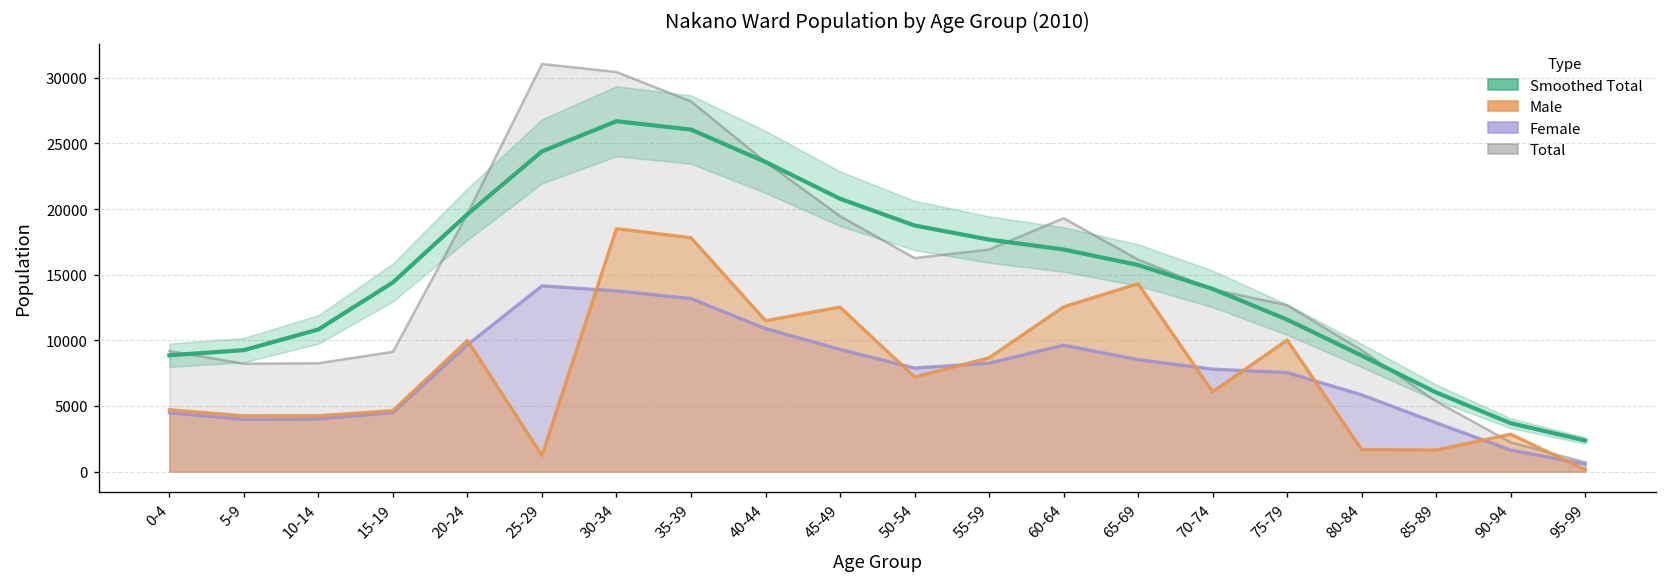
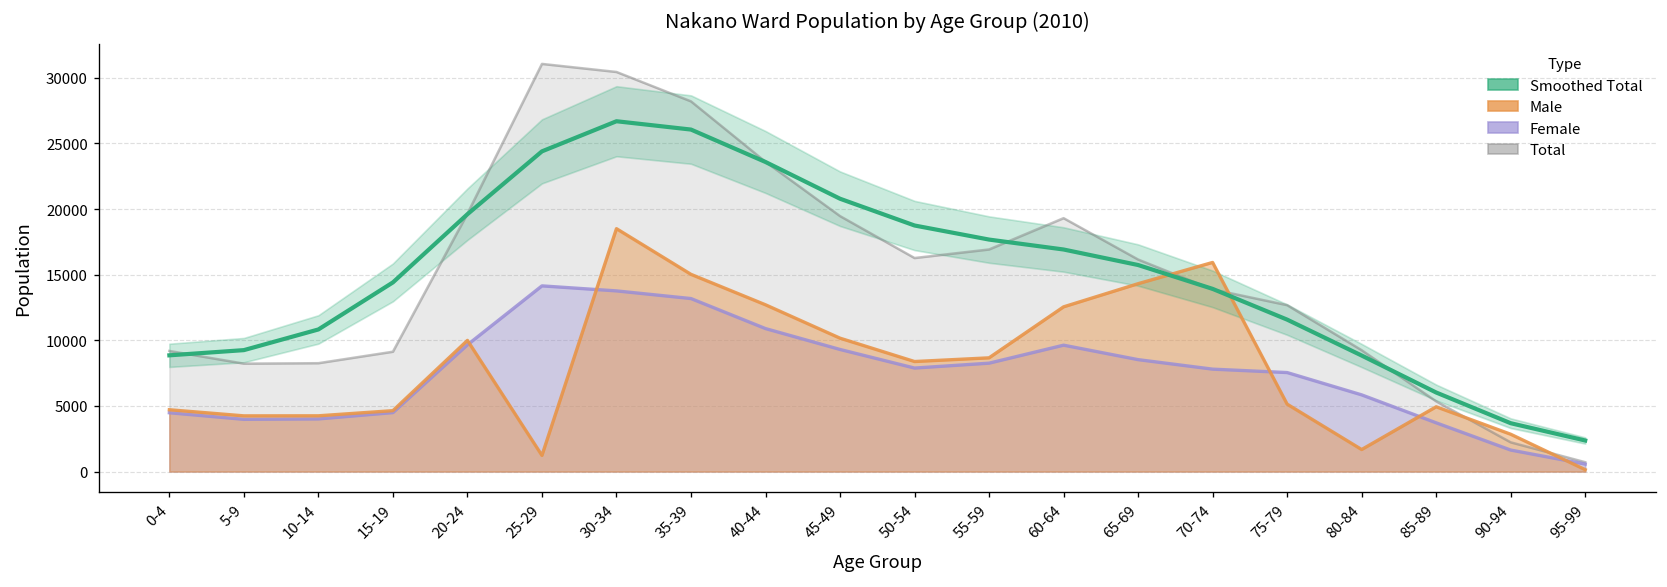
  {
    "Male": {
      "5-9": 4200,
      "10-14": 4200,
      "20-24": 10000,
      "25-29": 1200,
      "30-34": 18500,
-     "35-39": 17800,
-     "40-44": 11500,
-     "45-49": 12500,
-     "50-54": 7200,
+     "35-39": 15000,
+     "40-44": 12700,
+     "45-49": 10200,
+     "50-54": 8400,
      "55-59": 8700,
      "60-64": 12500,
      "65-69": 14300,
-     "70-74": 6100,
-     "75-79": 10000,
+     "70-74": 15900,
+     "75-79": 5100,
      "80-84": 1700,
-     "85-89": 1600,
+     "85-89": 4900,
      "90-94": 2800,
      "95-99": 100
    }
  }
